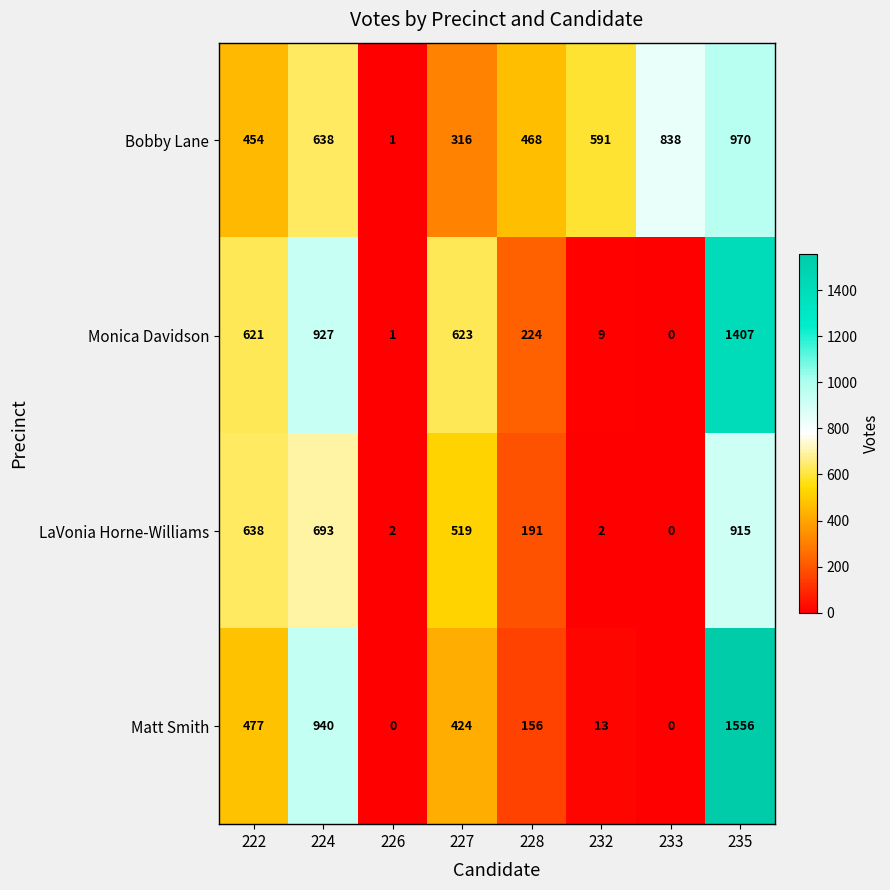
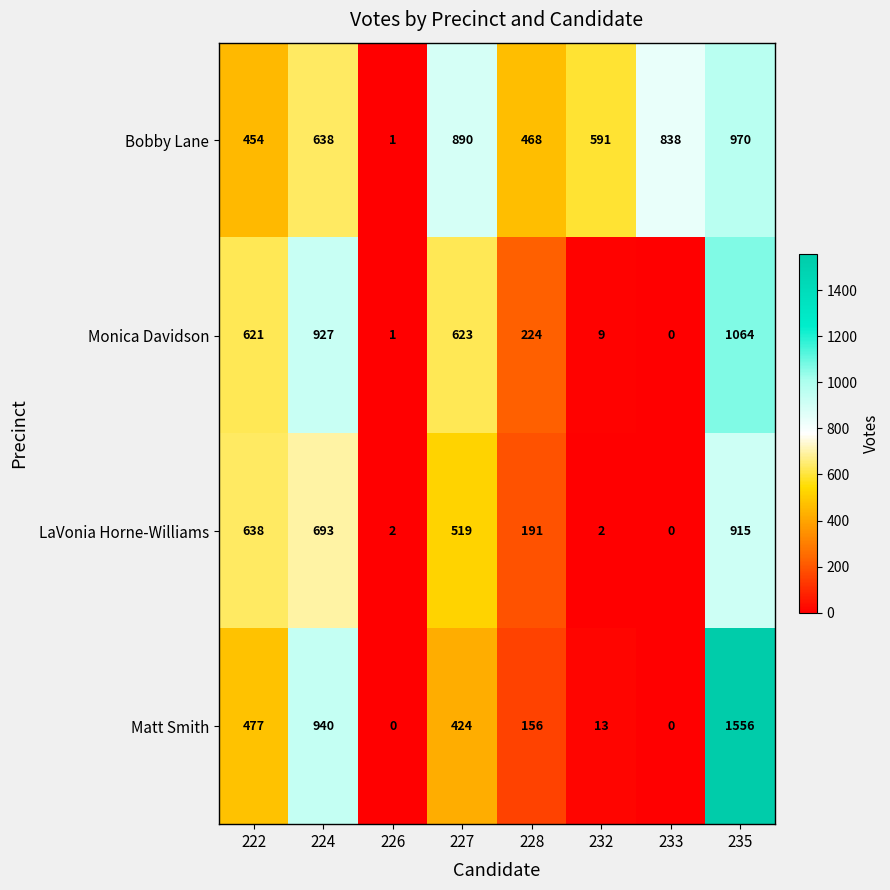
  {
    "Bobby Lane": {
      "222": 454,
      "224": 638,
      "226": 1,
-     "227": 316,
+     "227": 890,
      "228": 468,
      "232": 591,
      "233": 838,
      "235": 970
    },
    "Monica Davidson": {
      "222": 621,
      "224": 927,
      "226": 1,
      "227": 623,
      "228": 224,
      "232": 9,
      "233": 0,
-     "235": 1407
+     "235": 1064
    },
    "LaVonia Horne-Williams": {
      "222": 638,
      "224": 693,
      "226": 2,
      "227": 519,
      "228": 191,
      "232": 2,
      "233": 0,
      "235": 915
    },
    "Matt Smith": {
      "222": 477,
      "224": 940,
      "226": 0,
      "227": 424,
      "228": 156,
      "232": 13,
      "233": 0,
      "235": 1556
    }
  }
